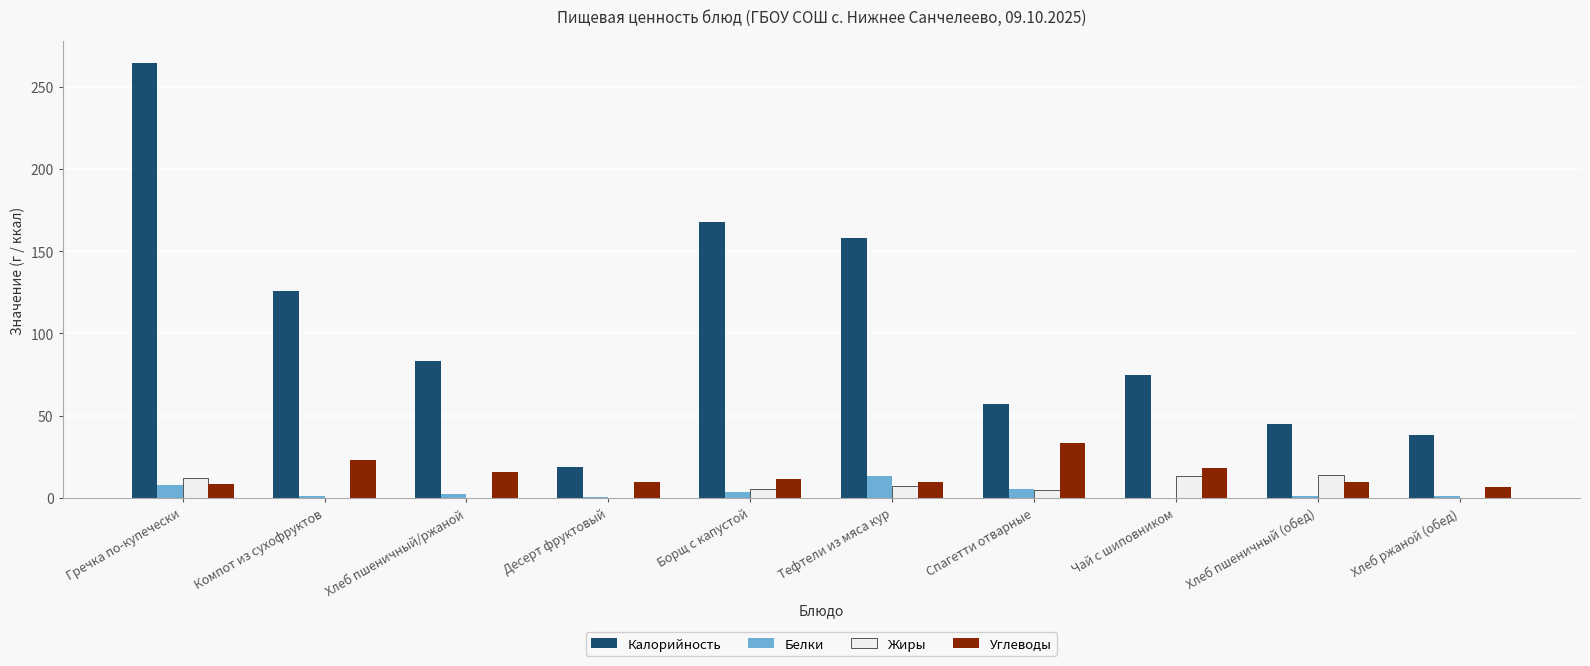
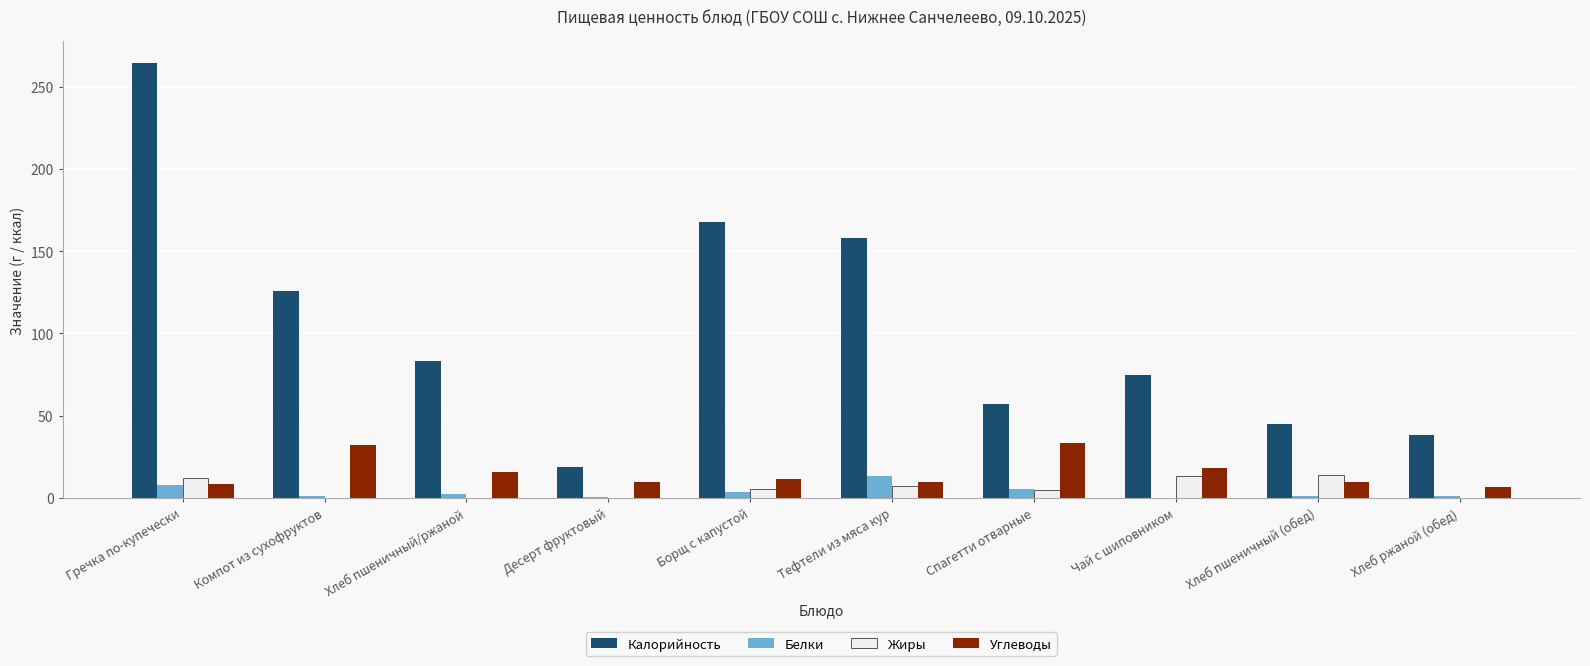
  {
    "Калорийность": {
      "Гречка по-купечески": 264,
      "Компот из сухофруктов": 126,
      "Хлеб пшеничный/ржаной": 83,
      "Десерт фруктовый": 19,
      "Борщ с капустой": 168,
      "Тефтели из мяса кур": 158,
      "Спагетти отварные": 57,
      "Чай с шиповником": 75,
      "Хлеб пшеничный (обед)": 45,
      "Хлеб ржаной (обед)": 38
    },
    "Белки": {
      "Гречка по-купечески": 8,
      "Хлеб пшеничный/ржаной": 3,
      "Борщ с капустой": 4,
      "Тефтели из мяса кур": 14,
      "Спагетти отварные": 5,
      "Хлеб пшеничный (обед)": 2
    },
    "Жиры": {
      "Гречка по-купечески": 12,
      "Десерт фруктовый": 0,
      "Борщ с капустой": 6,
      "Тефтели из мяса кур": 7,
      "Спагетти отварные": 5,
      "Чай с шиповником": 13,
      "Хлеб пшеничный (обед)": 14
    },
    "Углеводы": {
      "Гречка по-купечески": 8,
-     "Компот из сухофруктов": 23,
+     "Компот из сухофруктов": 32,
      "Хлеб пшеничный/ржаной": 16,
      "Десерт фруктовый": 10,
      "Борщ с капустой": 12,
      "Тефтели из мяса кур": 10,
      "Спагетти отварные": 33,
      "Чай с шиповником": 18,
      "Хлеб пшеничный (обед)": 10,
      "Хлеб ржаной (обед)": 6
    }
  }
